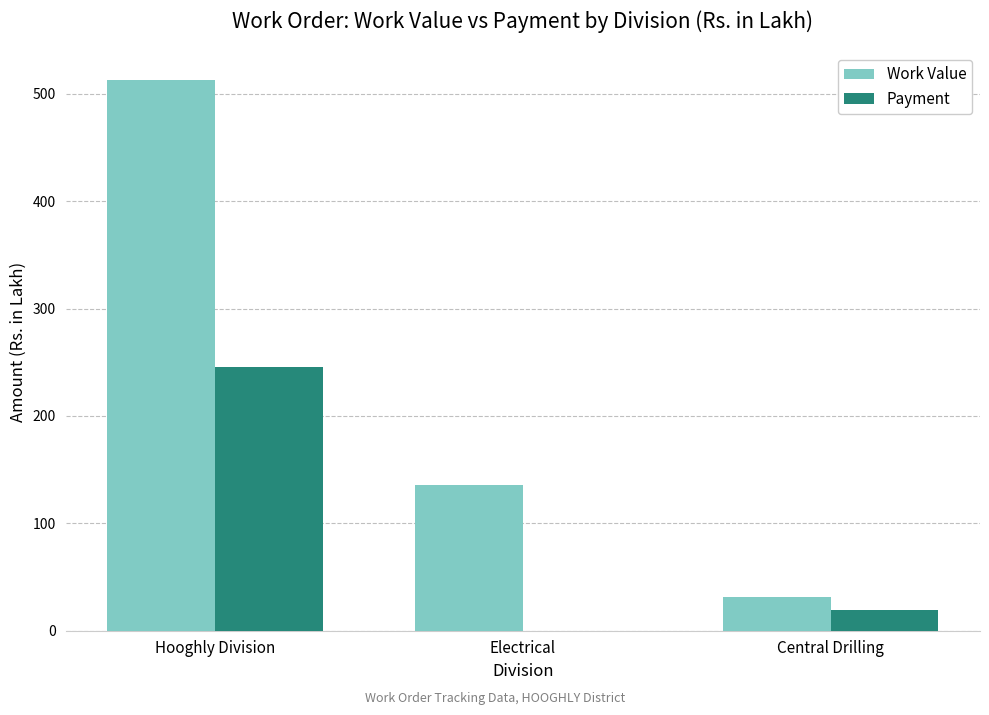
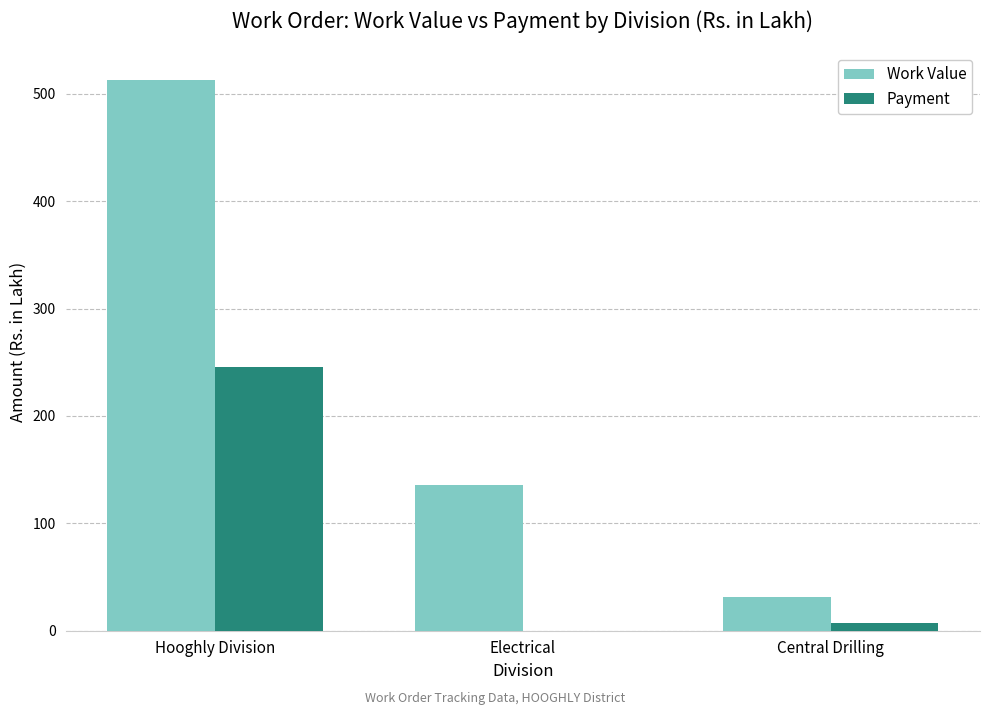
  {
    "Work Value": {
      "Hooghly Division": 513,
      "Electrical": 136,
      "Central Drilling": 31
    },
    "Payment": {
      "Hooghly Division": 246,
      "Electrical": 0,
-     "Central Drilling": 19
+     "Central Drilling": 7
    }
  }
